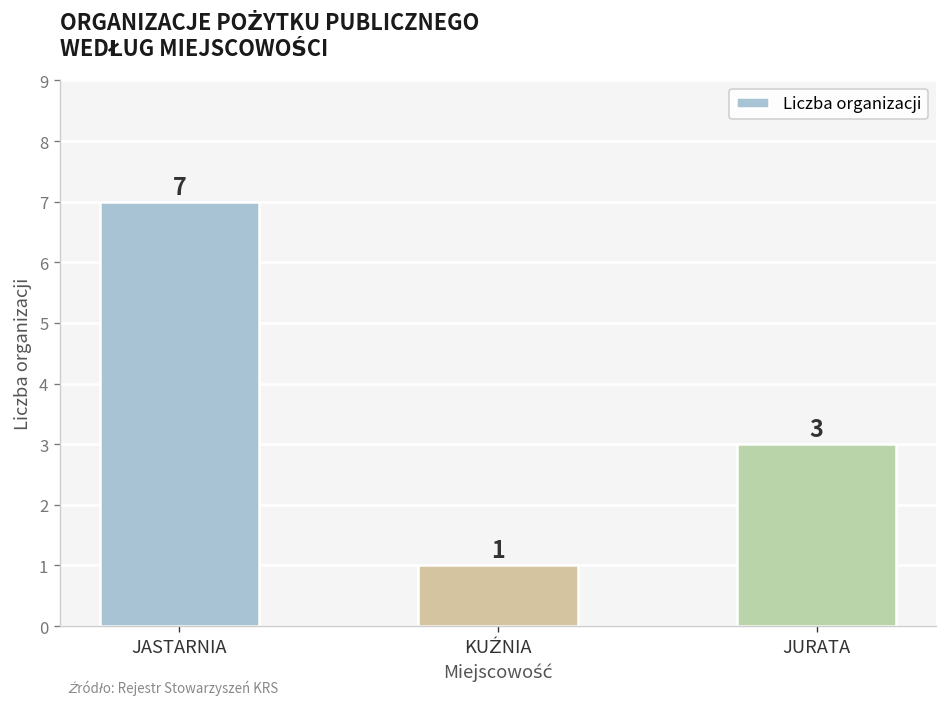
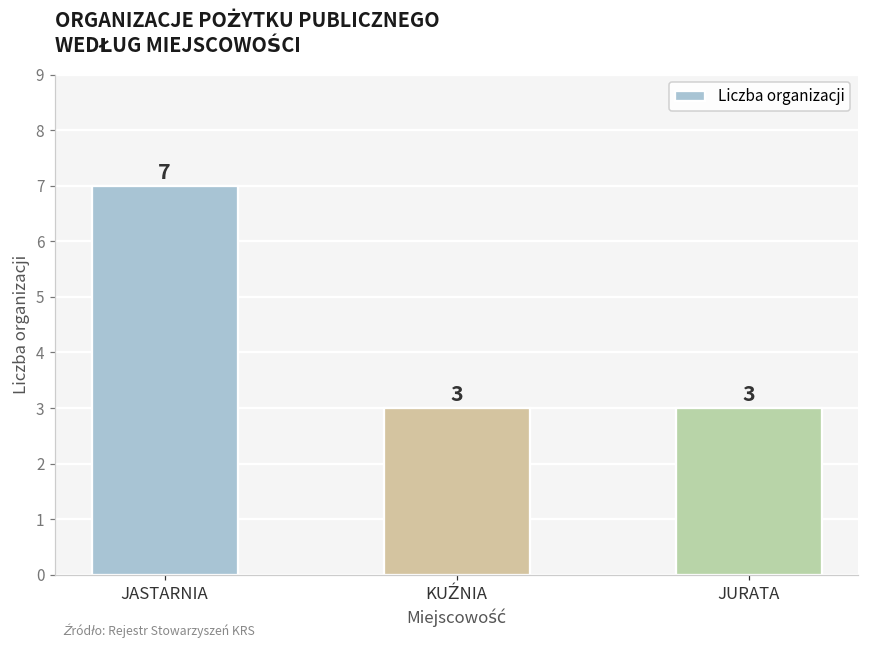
  {
    "JASTARNIA": 7,
-   "KUŹNIA": 1,
+   "KUŹNIA": 3,
    "JURATA": 3
  }
